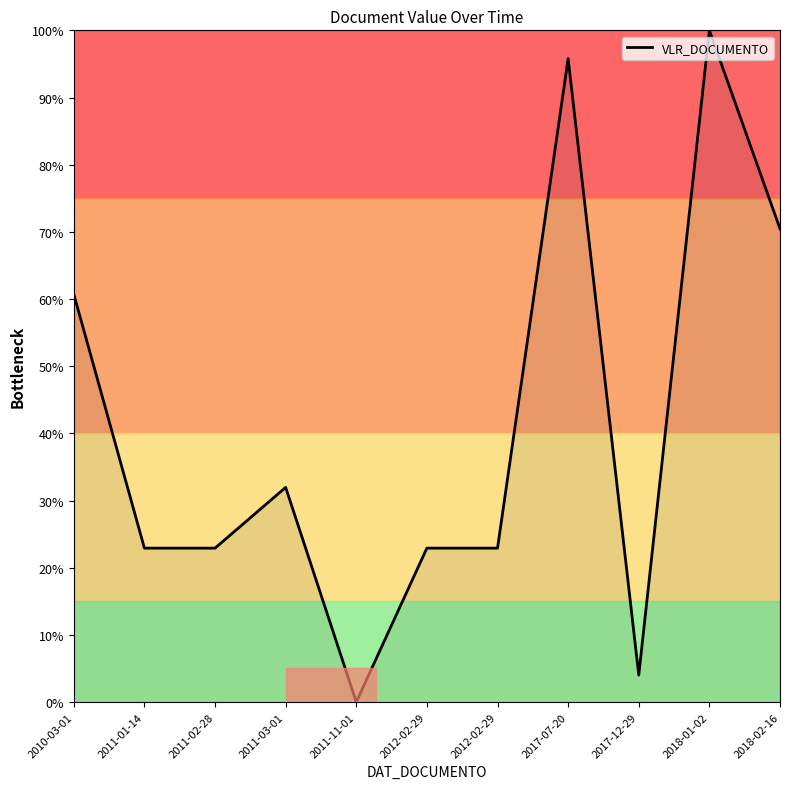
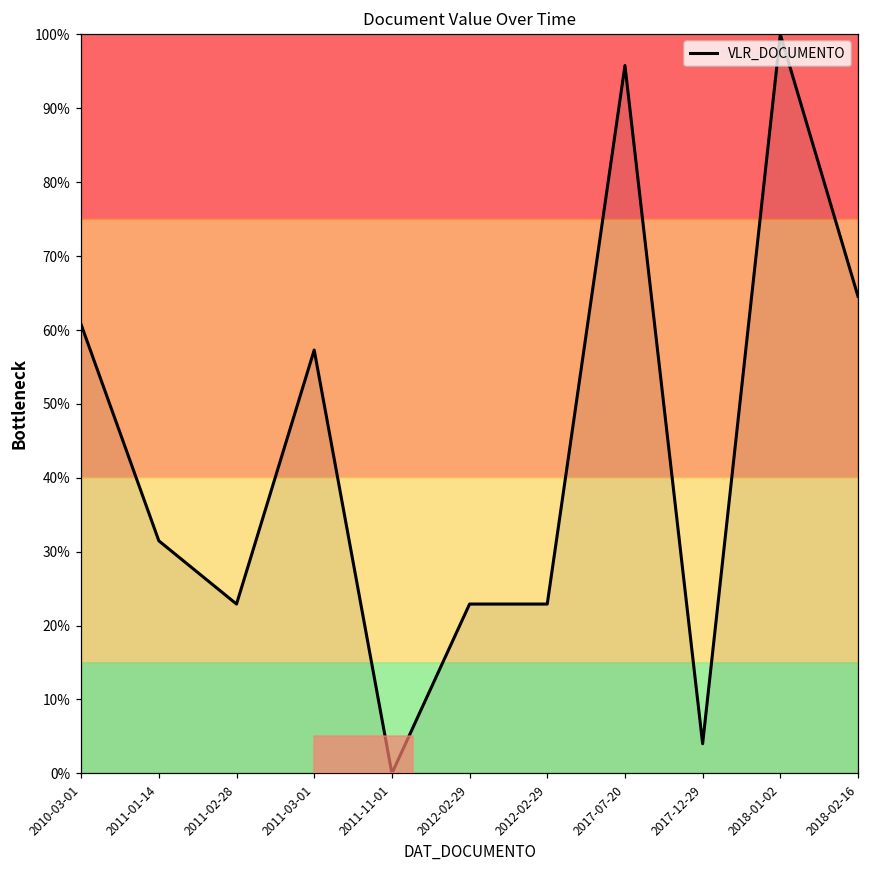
  {
    "2010-03-01": "61%",
-   "2011-01-14": "23%",
+   "2011-01-14": "31%",
    "2011-02-28": "23%",
-   "2011-03-01": "32%",
+   "2011-03-01": "57%",
    "2017-07-20": "96%",
    "2017-12-29": "4%",
    "2018-01-02": "100%",
-   "2018-02-16": "70%"
+   "2018-02-16": "65%"
  }
